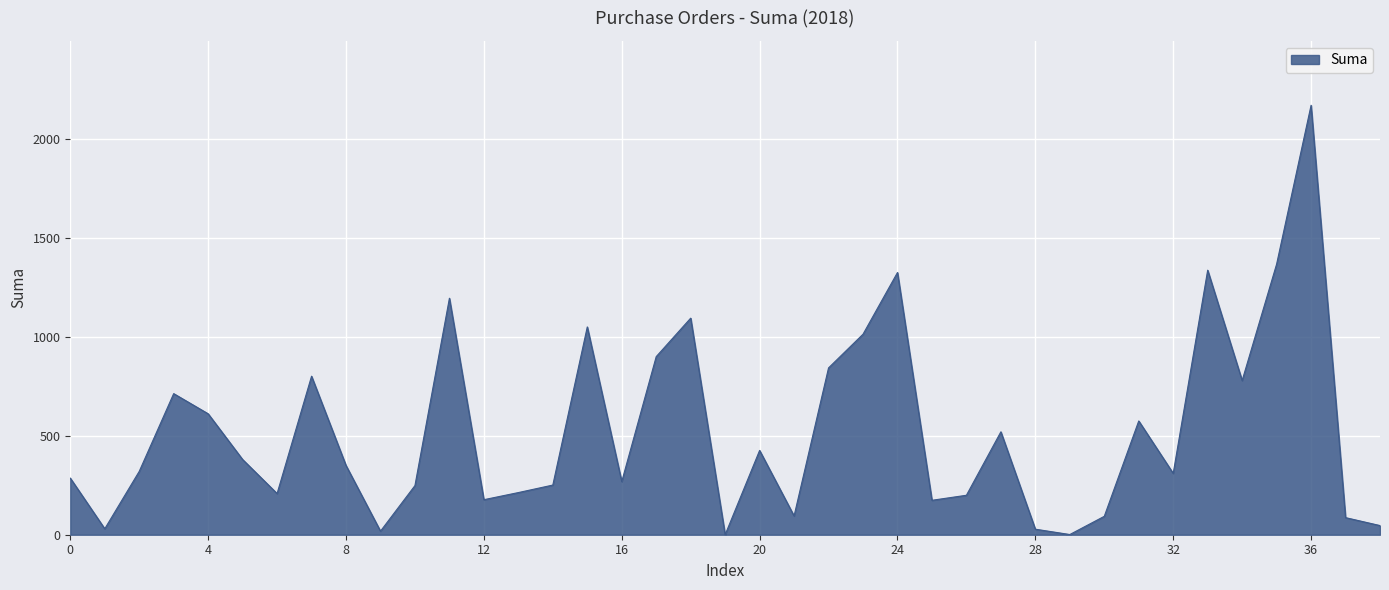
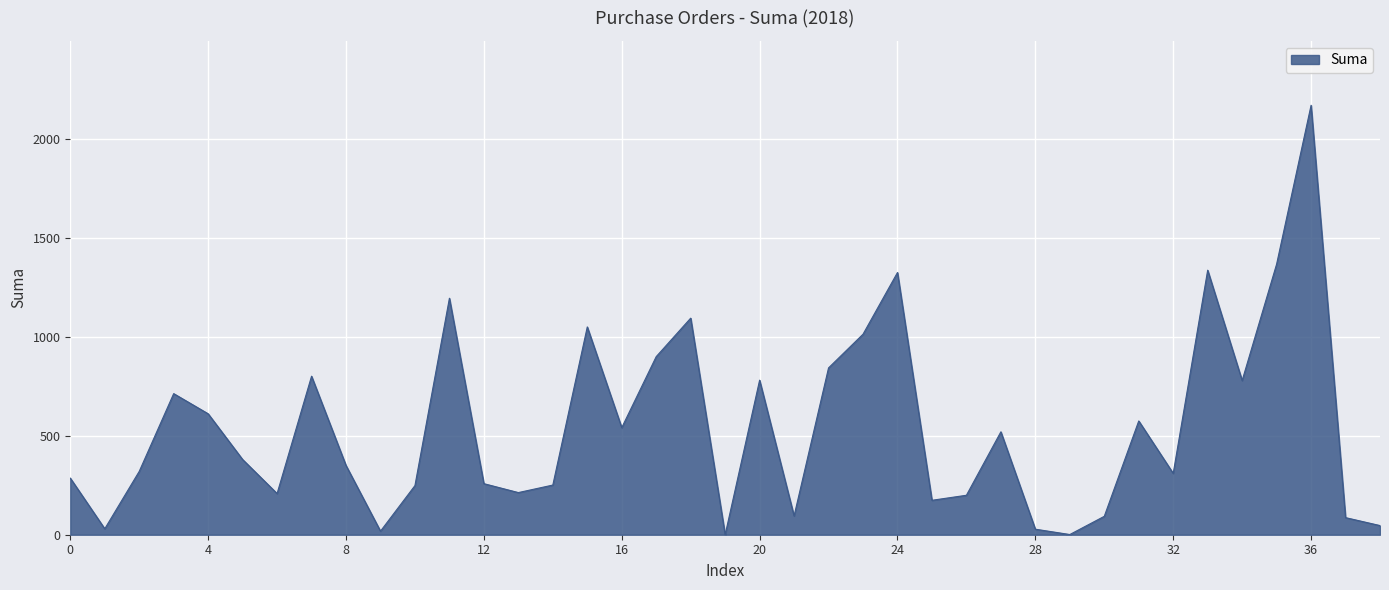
  {
    "0": 290,
    "4": 610,
    "8": 350,
-   "12": 180,
-   "16": 270,
-   "20": 430,
+   "12": 260,
+   "16": 540,
+   "20": 780,
    "24": 1330,
    "28": 30,
    "32": 310,
    "36": 2170
  }
